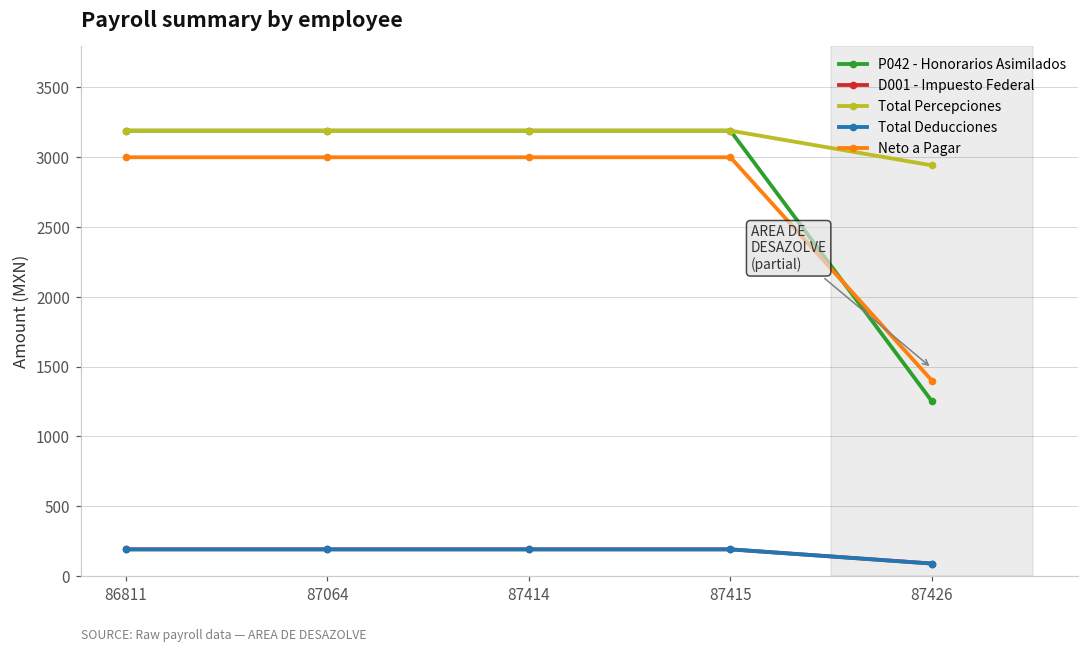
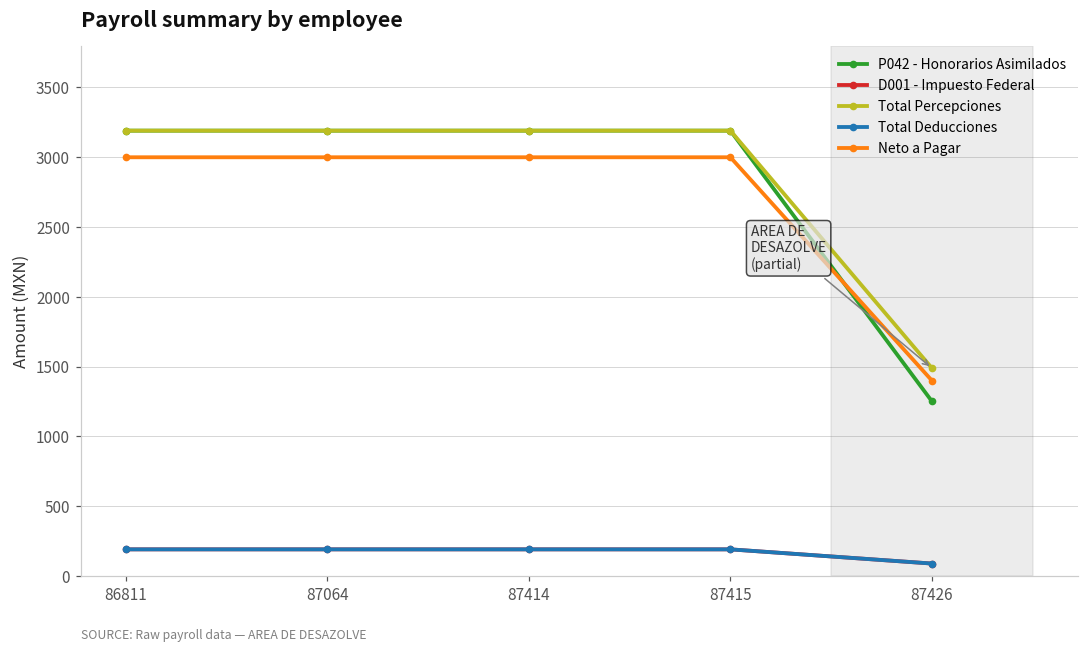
  {
    "P042 - Honorarios Asimilados": {
      "87426": 1250
    },
    "Total Deducciones": {
      "86811": 190,
      "87064": 190,
      "87414": 190,
      "87415": 190,
      "87426": 90
    },
    "Total Percepciones": {
-     "87426": 2940
+     "87426": 1490
    },
    "Neto a Pagar": {
      "86811": 3000,
      "87064": 3000,
      "87414": 3000,
      "87415": 3000,
      "87426": 1400
    }
  }
